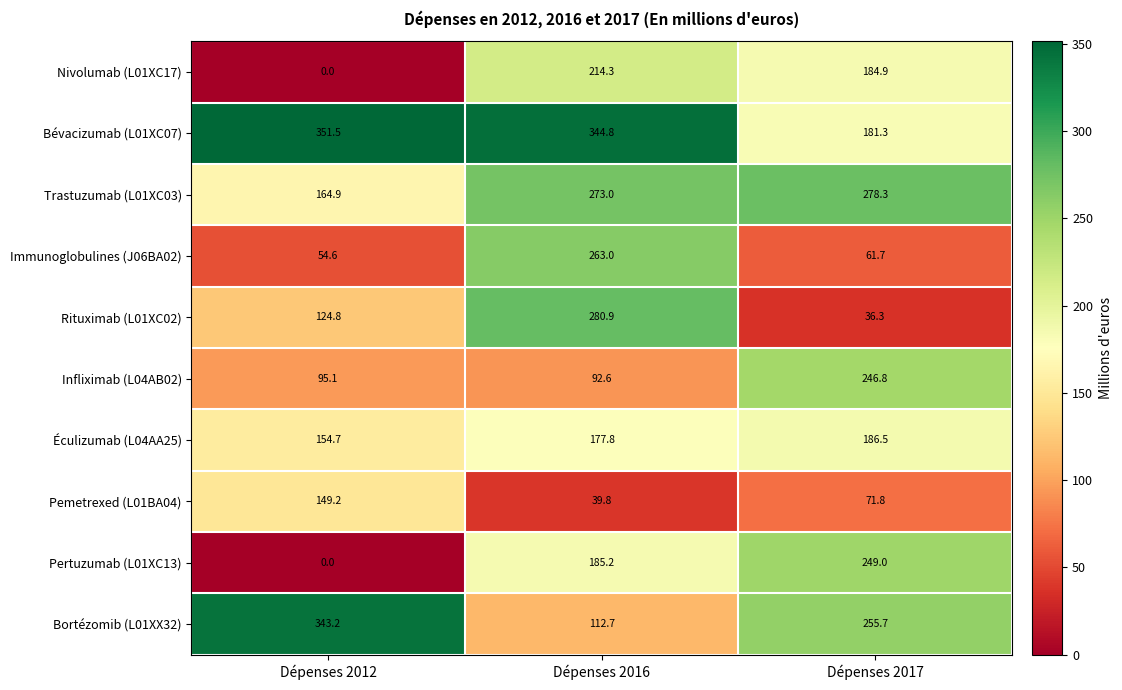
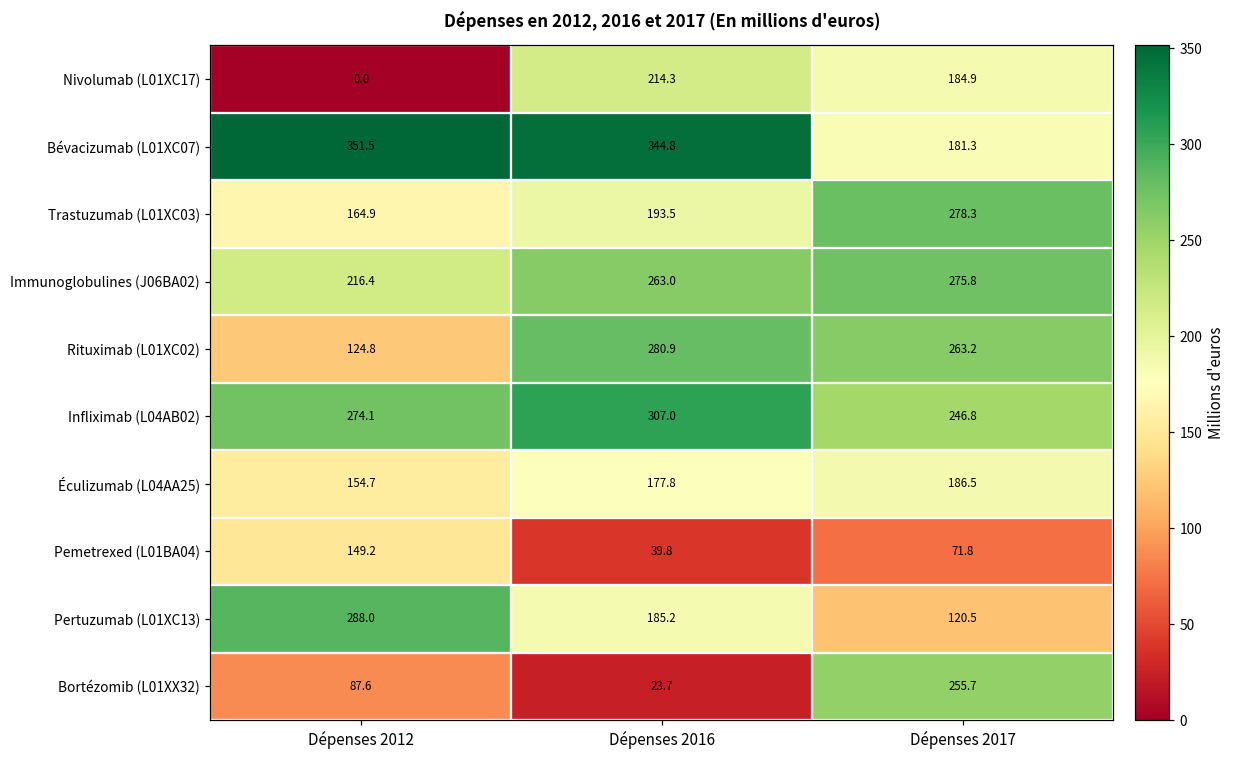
  {
    "Nivolumab (L01XC17)": {
      "Dépenses 2012": 0.0,
      "Dépenses 2016": 214.3,
      "Dépenses 2017": 184.9
    },
    "Bévacizumab (L01XC07)": {
      "Dépenses 2012": 351.5,
      "Dépenses 2016": 344.8,
      "Dépenses 2017": 181.3
    },
    "Trastuzumab (L01XC03)": {
      "Dépenses 2012": 164.9,
-     "Dépenses 2016": 273.0,
+     "Dépenses 2016": 193.5,
      "Dépenses 2017": 278.3
    },
    "Immunoglobulines (J06BA02)": {
-     "Dépenses 2012": 54.6,
+     "Dépenses 2012": 216.4,
      "Dépenses 2016": 263.0,
-     "Dépenses 2017": 61.7
+     "Dépenses 2017": 275.8
    },
    "Rituximab (L01XC02)": {
      "Dépenses 2012": 124.8,
      "Dépenses 2016": 280.9,
-     "Dépenses 2017": 36.3
+     "Dépenses 2017": 263.2
    },
    "Infliximab (L04AB02)": {
-     "Dépenses 2012": 95.1,
-     "Dépenses 2016": 92.6,
+     "Dépenses 2012": 274.1,
+     "Dépenses 2016": 307.0,
      "Dépenses 2017": 246.8
    },
    "Éculizumab (L04AA25)": {
      "Dépenses 2012": 154.7,
      "Dépenses 2016": 177.8,
      "Dépenses 2017": 186.5
    },
    "Pemetrexed (L01BA04)": {
      "Dépenses 2012": 149.2,
      "Dépenses 2016": 39.8,
      "Dépenses 2017": 71.8
    },
    "Pertuzumab (L01XC13)": {
-     "Dépenses 2012": 0.0,
+     "Dépenses 2012": 288.0,
      "Dépenses 2016": 185.2,
-     "Dépenses 2017": 249.0
+     "Dépenses 2017": 120.5
    },
    "Bortézomib (L01XX32)": {
-     "Dépenses 2012": 343.2,
-     "Dépenses 2016": 112.7,
+     "Dépenses 2012": 87.6,
+     "Dépenses 2016": 23.7,
      "Dépenses 2017": 255.7
    }
  }
